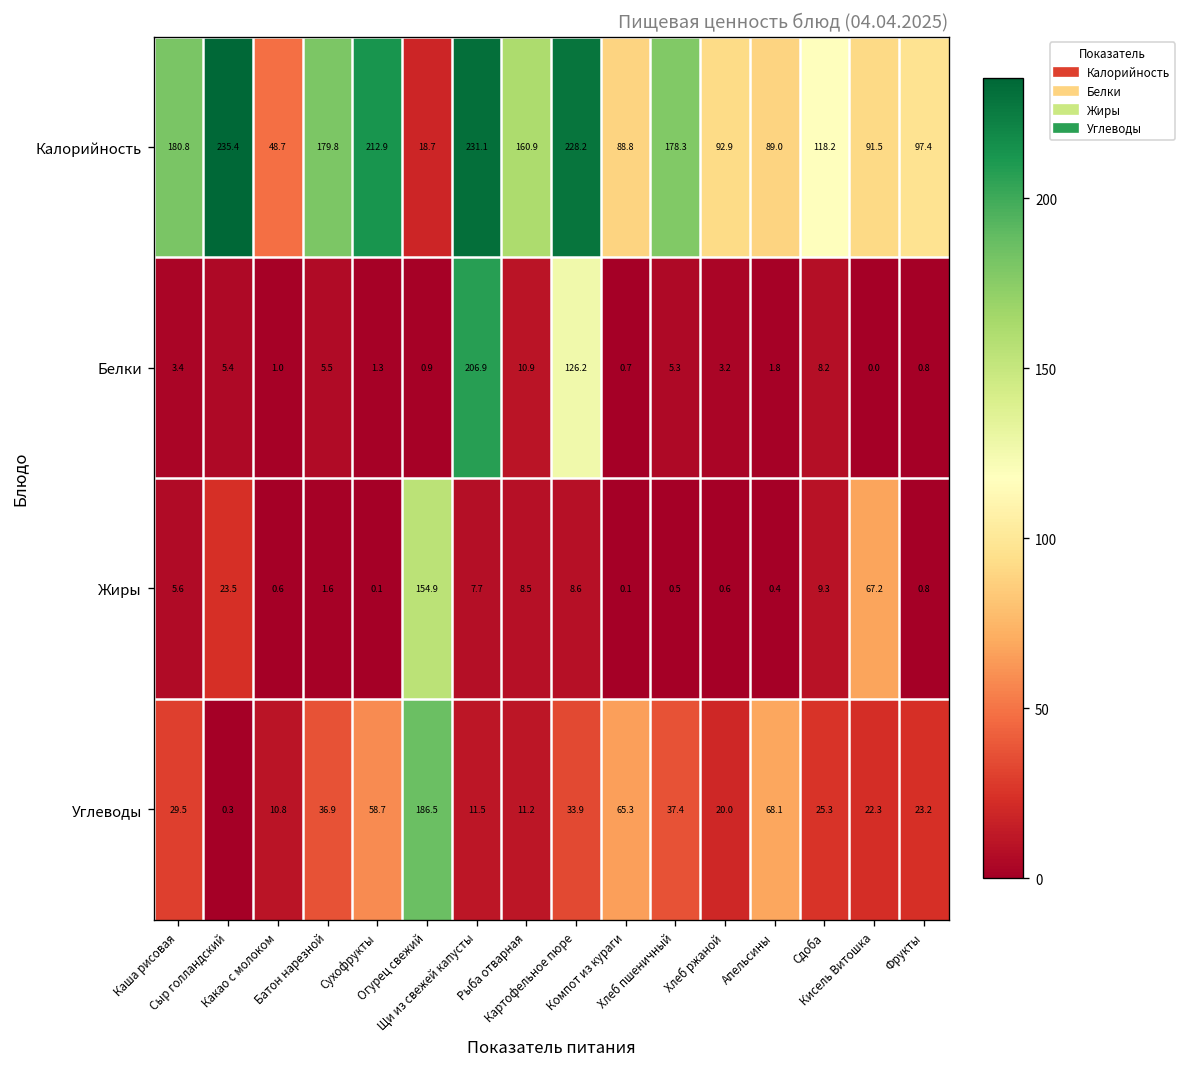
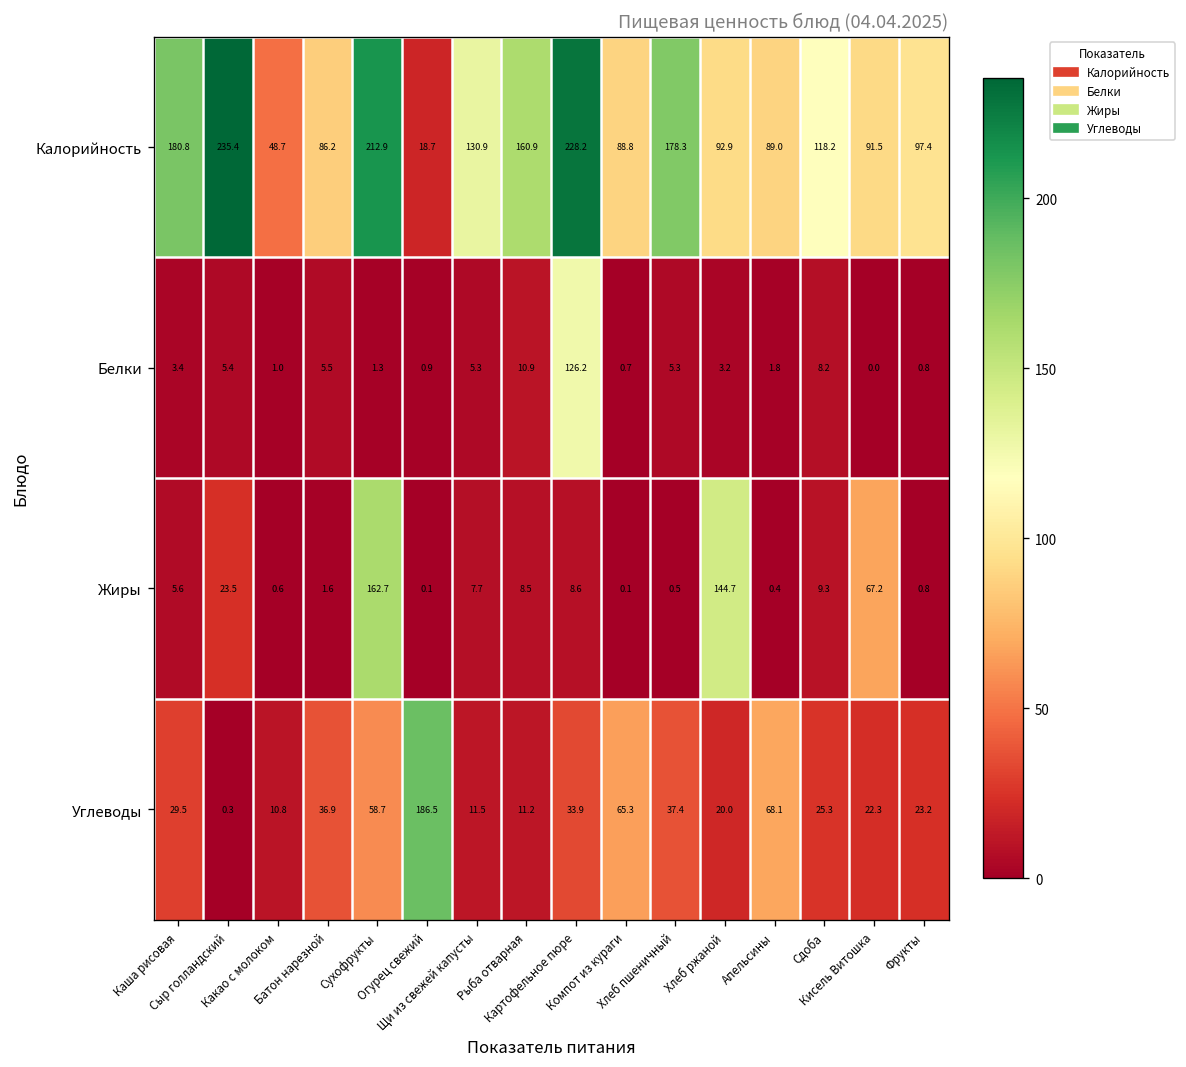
  {
    "Калорийность": {
      "Каша рисовая": 180.8,
      "Сыр голландский": 235.4,
      "Какао с молоком": 48.7,
-     "Батон нарезной": 179.8,
+     "Батон нарезной": 86.2,
      "Сухофрукты": 212.9,
      "Огурец свежий": 18.7,
-     "Щи из свежей капусты": 231.1,
+     "Щи из свежей капусты": 130.9,
      "Рыба отварная": 160.9,
      "Картофельное пюре": 228.2,
      "Компот из кураги": 88.8,
      "Хлеб пшеничный": 178.3,
      "Хлеб ржаной": 92.9,
      "Апельсины": 89.0,
      "Сдоба": 118.2,
      "Кисель Витошка": 91.5,
      "Фрукты": 97.4
    },
    "Белки": {
      "Каша рисовая": 3.4,
      "Сыр голландский": 5.4,
      "Какао с молоком": 1.0,
      "Батон нарезной": 5.5,
      "Сухофрукты": 1.3,
      "Огурец свежий": 0.9,
-     "Щи из свежей капусты": 206.9,
+     "Щи из свежей капусты": 5.3,
      "Рыба отварная": 10.9,
      "Картофельное пюре": 126.2,
      "Компот из кураги": 0.7,
      "Хлеб пшеничный": 5.3,
      "Хлеб ржаной": 3.2,
      "Апельсины": 1.8,
      "Сдоба": 8.2,
      "Кисель Витошка": 0.0,
      "Фрукты": 0.8
    },
    "Жиры": {
      "Каша рисовая": 5.6,
      "Сыр голландский": 23.5,
      "Какао с молоком": 0.6,
      "Батон нарезной": 1.6,
-     "Сухофрукты": 0.1,
-     "Огурец свежий": 154.9,
+     "Сухофрукты": 162.7,
+     "Огурец свежий": 0.1,
      "Щи из свежей капусты": 7.7,
      "Рыба отварная": 8.5,
      "Картофельное пюре": 8.6,
      "Компот из кураги": 0.1,
      "Хлеб пшеничный": 0.5,
-     "Хлеб ржаной": 0.6,
+     "Хлеб ржаной": 144.7,
      "Апельсины": 0.4,
      "Сдоба": 9.3,
      "Кисель Витошка": 67.2,
      "Фрукты": 0.8
    },
    "Углеводы": {
      "Каша рисовая": 29.5,
      "Сыр голландский": 0.3,
      "Какао с молоком": 10.8,
      "Батон нарезной": 36.9,
      "Сухофрукты": 58.7,
      "Огурец свежий": 186.5,
      "Щи из свежей капусты": 11.5,
      "Рыба отварная": 11.2,
      "Картофельное пюре": 33.9,
      "Компот из кураги": 65.3,
      "Хлеб пшеничный": 37.4,
      "Хлеб ржаной": 20.0,
      "Апельсины": 68.1,
      "Сдоба": 25.3,
      "Кисель Витошка": 22.3,
      "Фрукты": 23.2
    }
  }
